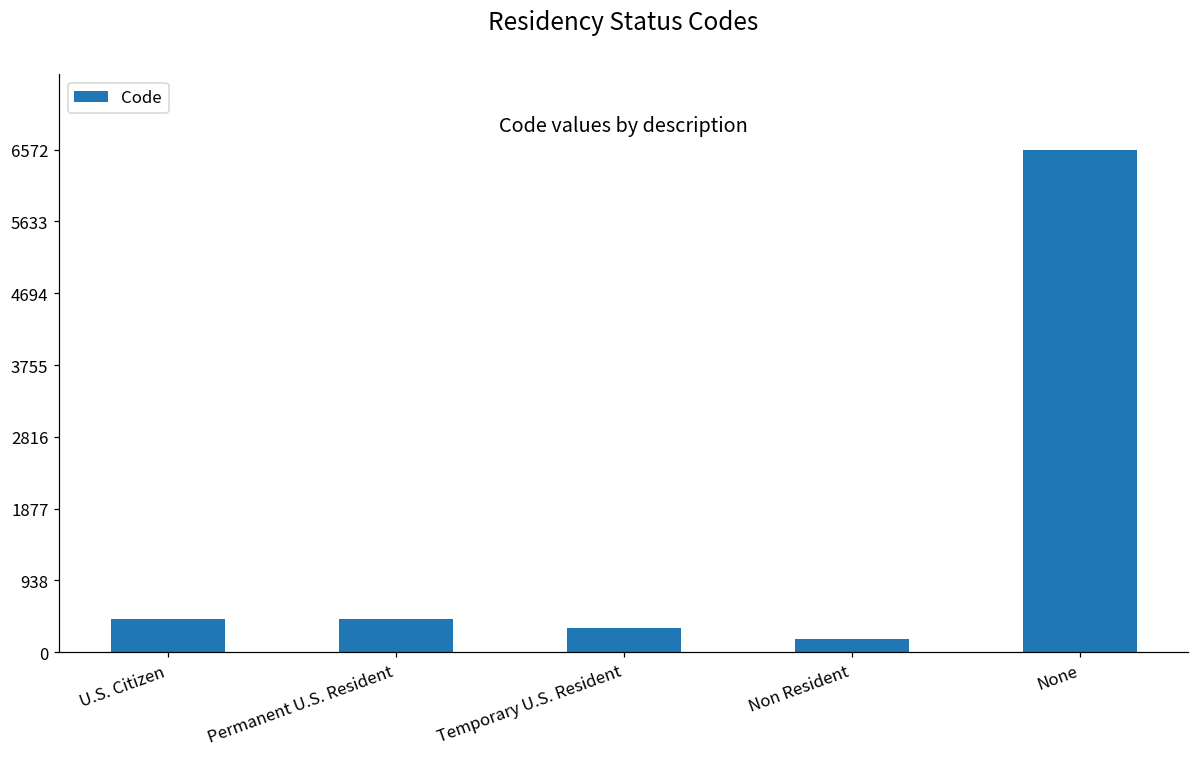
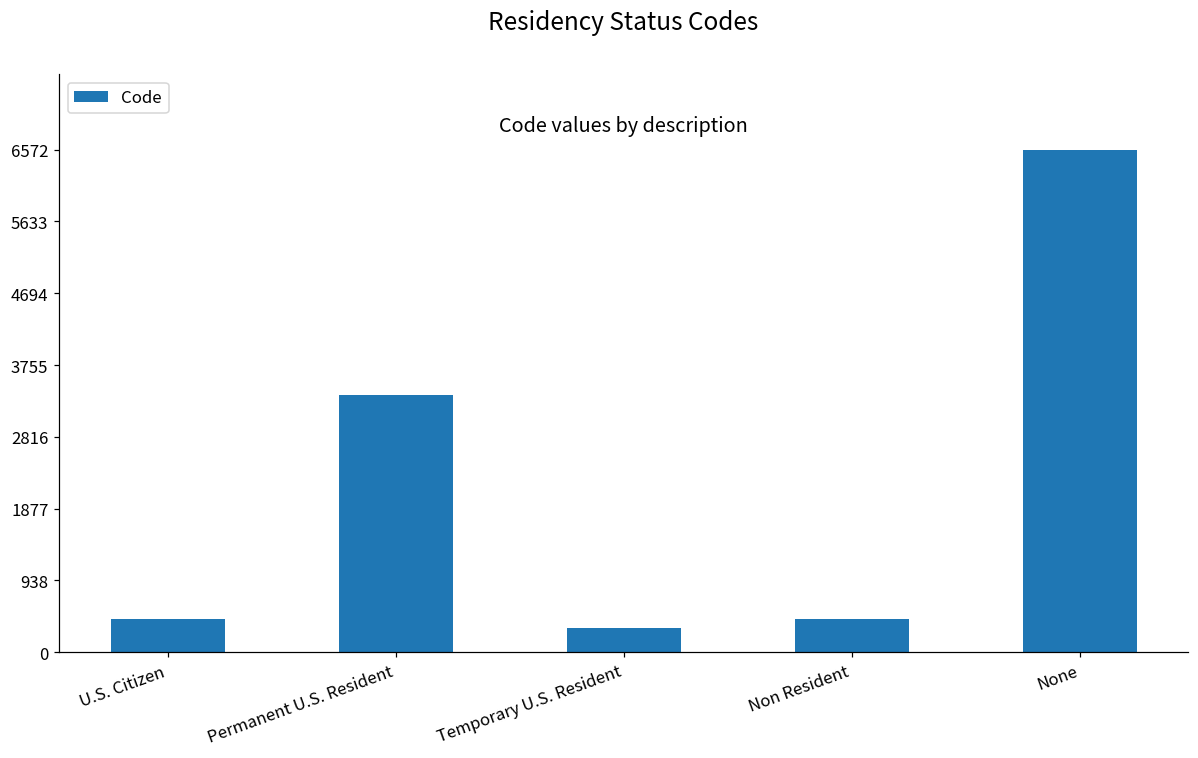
  {
    "U.S. Citizen": 400,
-   "Permanent U.S. Resident": 400,
+   "Permanent U.S. Resident": 3400,
    "Temporary U.S. Resident": 300,
-   "Non Resident": 200,
+   "Non Resident": 400,
    "None": 6600
  }
